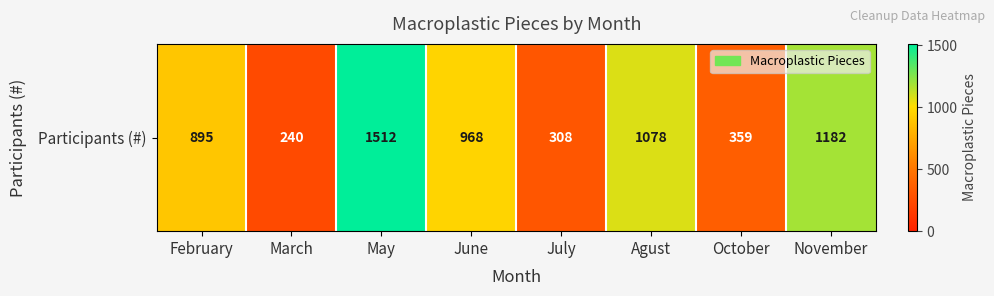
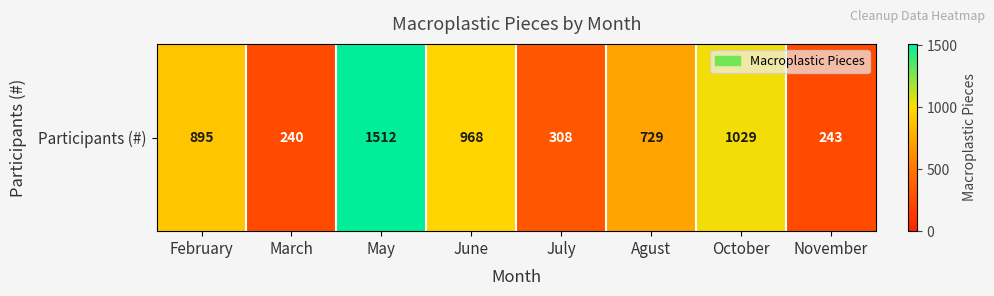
  {
    "Participants (#)": {
      "February": 895,
      "March": 240,
      "May": 1512,
      "June": 968,
      "July": 308,
-     "Agust": 1078,
-     "October": 359,
-     "November": 1182
+     "Agust": 729,
+     "October": 1029,
+     "November": 243
    }
  }
